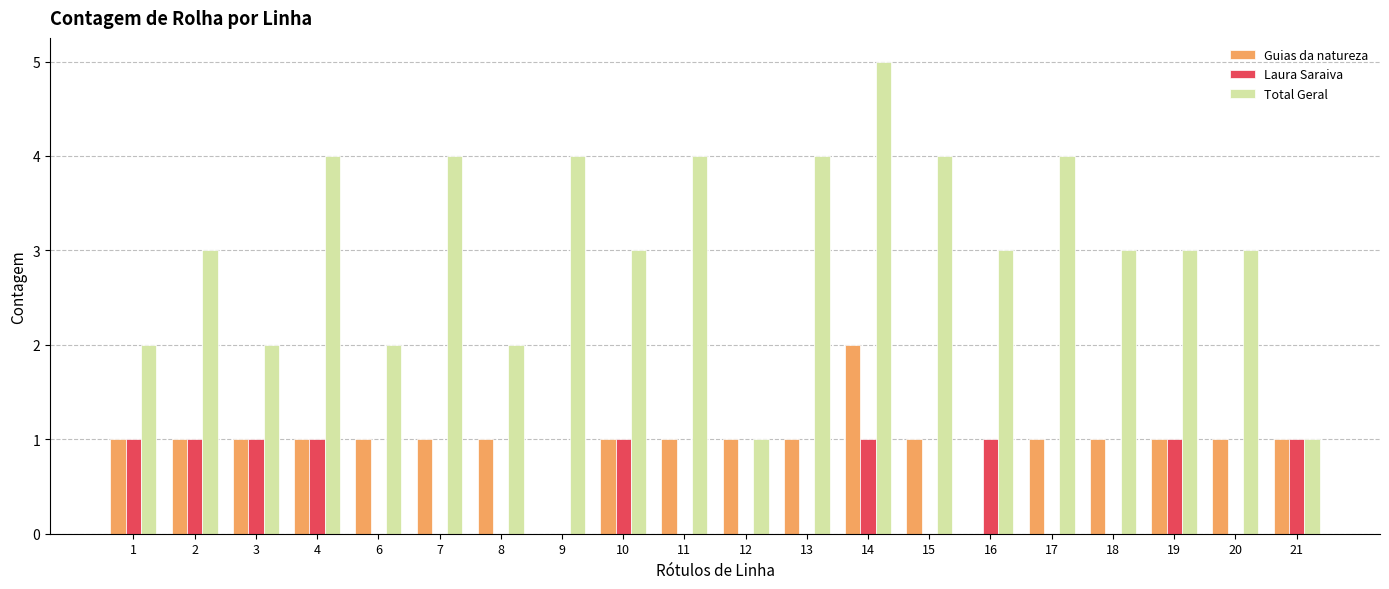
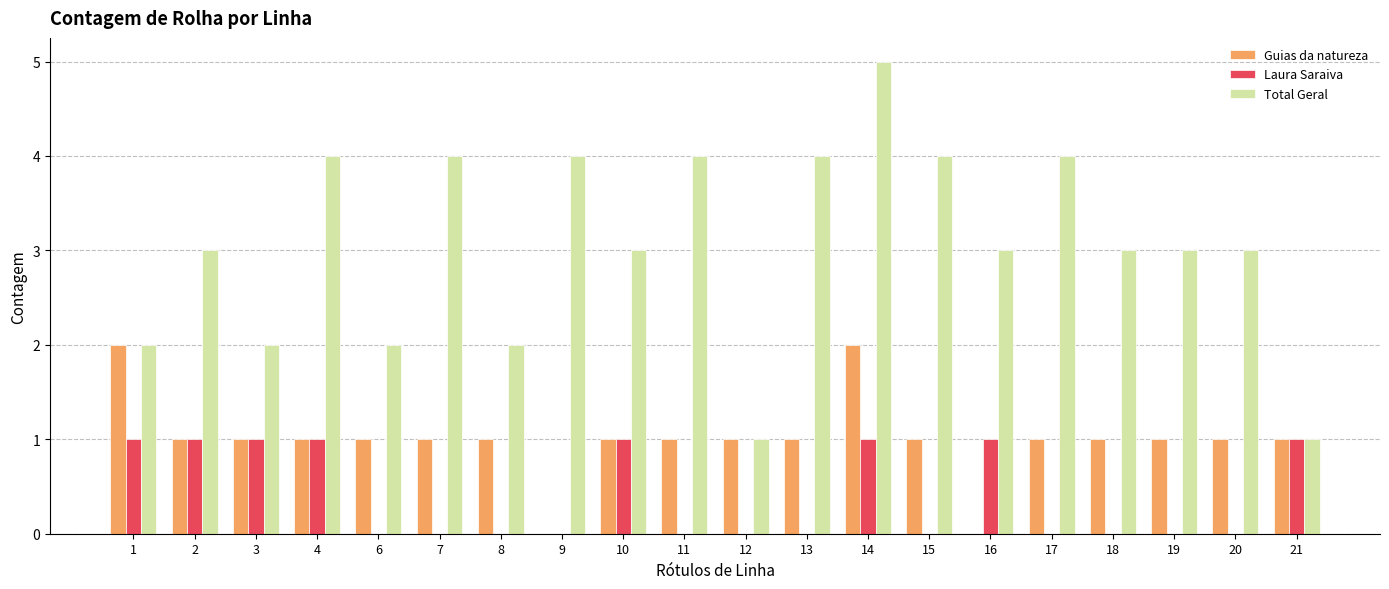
  {
    "Guias da natureza": {
-     "1": 1,
+     "1": 2,
      "2": 1,
      "3": 1,
      "4": 1,
      "6": 1,
      "7": 1,
      "8": 1,
      "9": 0,
      "10": 1,
      "11": 1,
      "12": 1,
      "13": 1,
      "14": 2,
      "15": 1,
      "16": 0,
      "17": 1,
      "18": 1,
      "19": 1,
      "20": 1,
      "21": 1
    },
    "Laura Saraiva": {
      "1": 1,
      "2": 1,
      "3": 1,
      "4": 1,
      "6": 0,
      "7": 0,
      "8": 0,
      "9": 0,
      "10": 1,
      "11": 0,
      "12": 0,
      "13": 0,
      "14": 1,
      "15": 0,
      "16": 1,
      "17": 0,
      "18": 0,
-     "19": 1,
+     "19": 0,
      "20": 0,
      "21": 1
    },
    "Total Geral": {
      "1": 2,
      "2": 3,
      "3": 2,
      "4": 4,
      "6": 2,
      "7": 4,
      "8": 2,
      "9": 4,
      "10": 3,
      "11": 4,
      "12": 1,
      "13": 4,
      "14": 5,
      "15": 4,
      "16": 3,
      "17": 4,
      "18": 3,
      "19": 3,
      "20": 3,
      "21": 1
    }
  }
